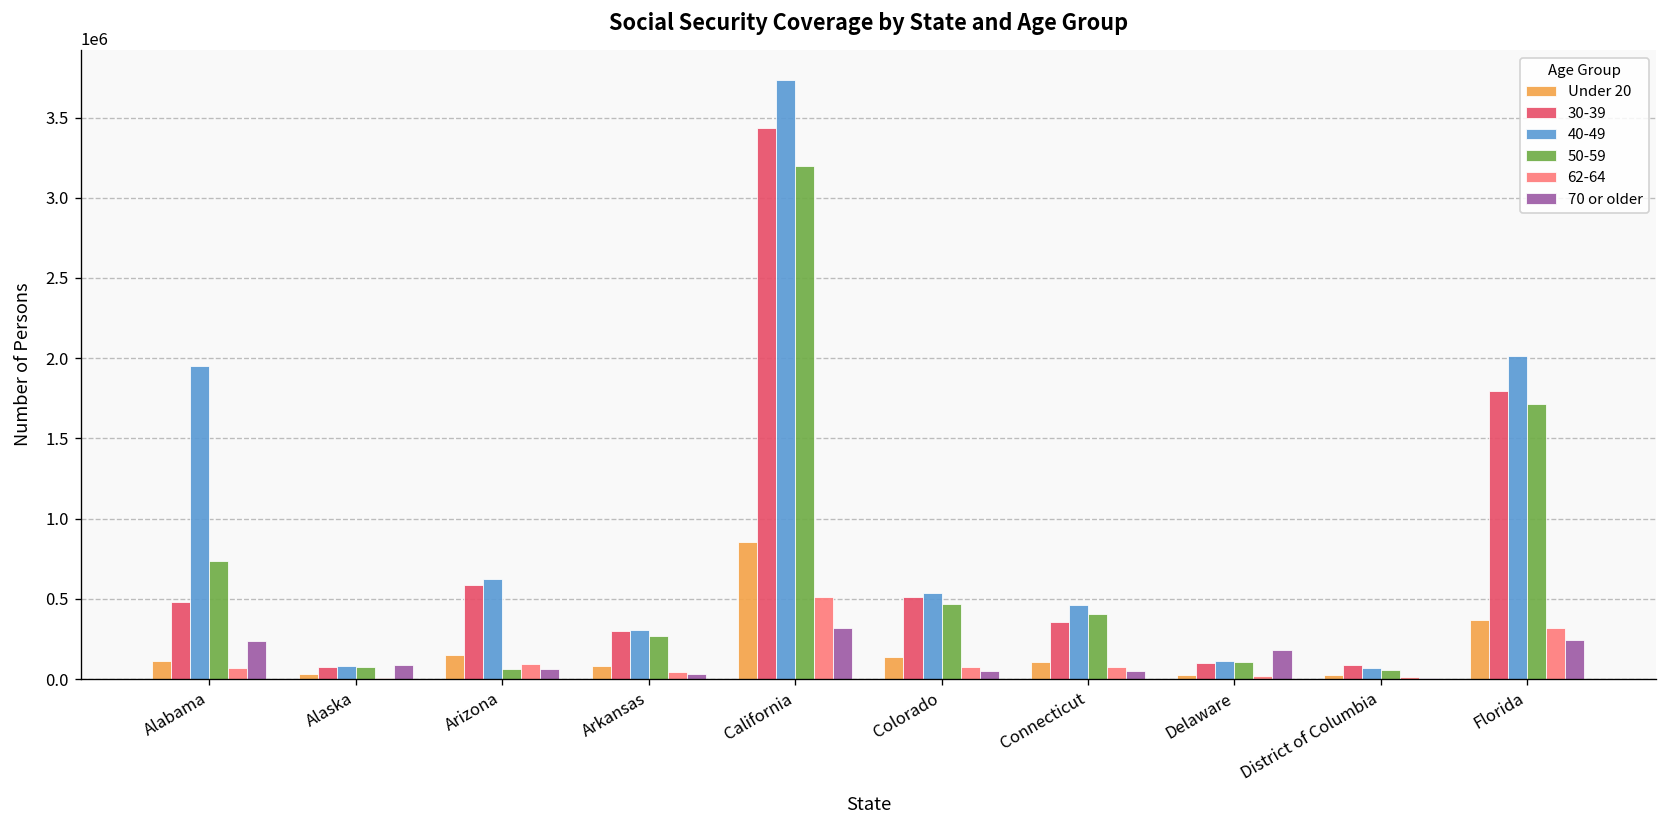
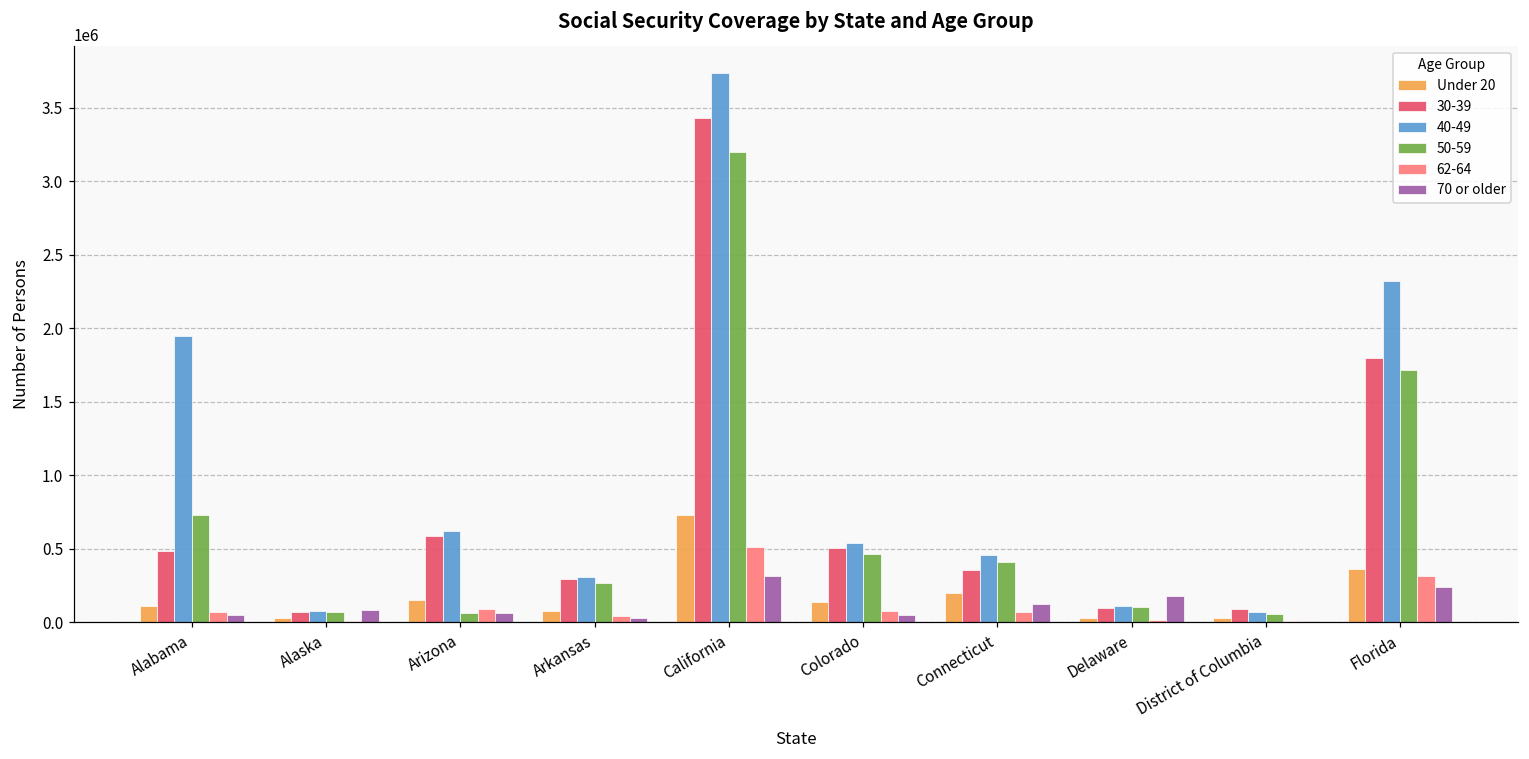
  {
    "Under 20": {
      "Alabama": 110000,
      "Alaska": 30000,
      "Arizona": 150000,
      "Arkansas": 80000,
-     "California": 850000,
+     "California": 730000,
      "Colorado": 140000,
-     "Connecticut": 110000,
+     "Connecticut": 200000,
      "Delaware": 30000,
      "District of Columbia": 30000,
      "Florida": 370000
    },
    "40-49": {
      "Alabama": 1950000,
      "Alaska": 80000,
      "Arizona": 620000,
      "Arkansas": 310000,
      "California": 3730000,
      "Colorado": 540000,
      "Connecticut": 460000,
      "Delaware": 110000,
      "District of Columbia": 70000,
-     "Florida": 2020000
+     "Florida": 2320000
    },
    "50-59": {
      "Alabama": 730000,
      "Alaska": 70000,
      "Arizona": 60000,
      "Arkansas": 270000,
      "California": 3200000,
      "Colorado": 470000,
      "Connecticut": 410000,
      "Delaware": 100000,
      "District of Columbia": 60000,
      "Florida": 1710000
    },
    "70 or older": {
-     "Alabama": 240000,
+     "Alabama": 50000,
      "Alaska": 80000,
      "Arizona": 70000,
      "Arkansas": 30000,
      "California": 320000,
      "Colorado": 50000,
-     "Connecticut": 50000,
+     "Connecticut": 120000,
      "Delaware": 180000,
      "Florida": 240000
    }
  }
